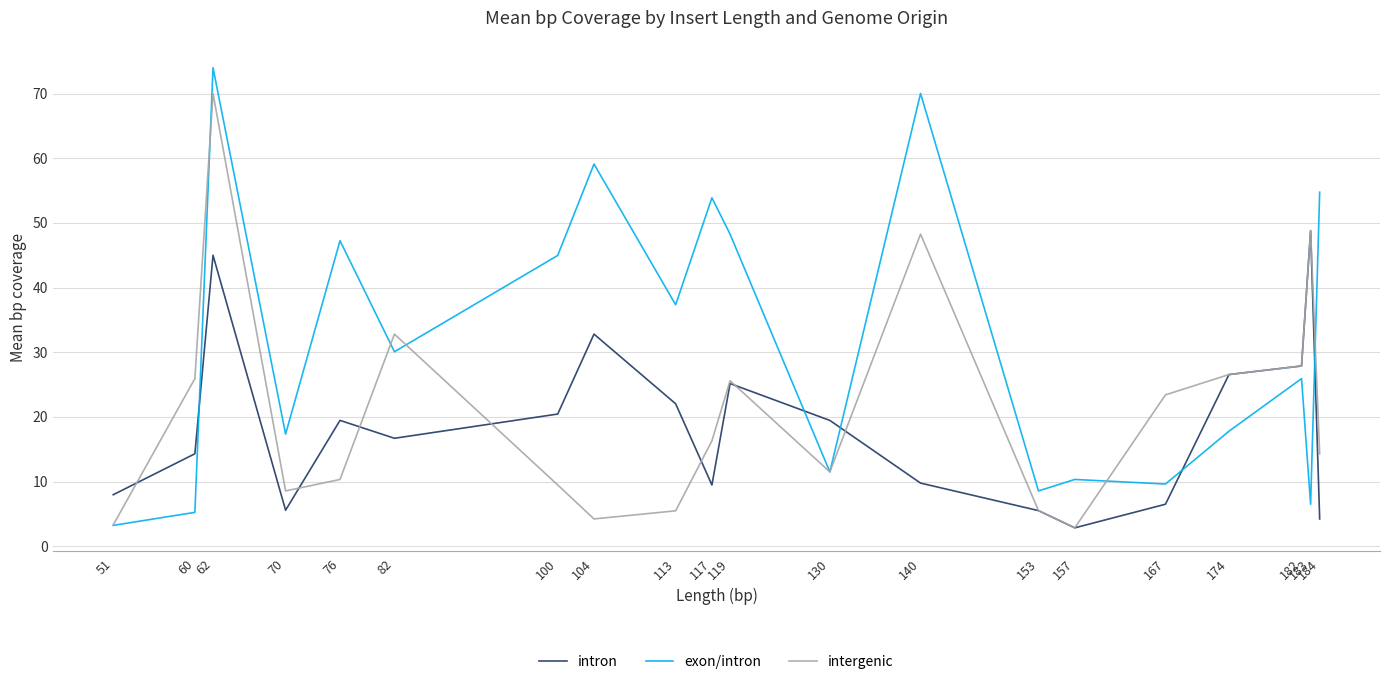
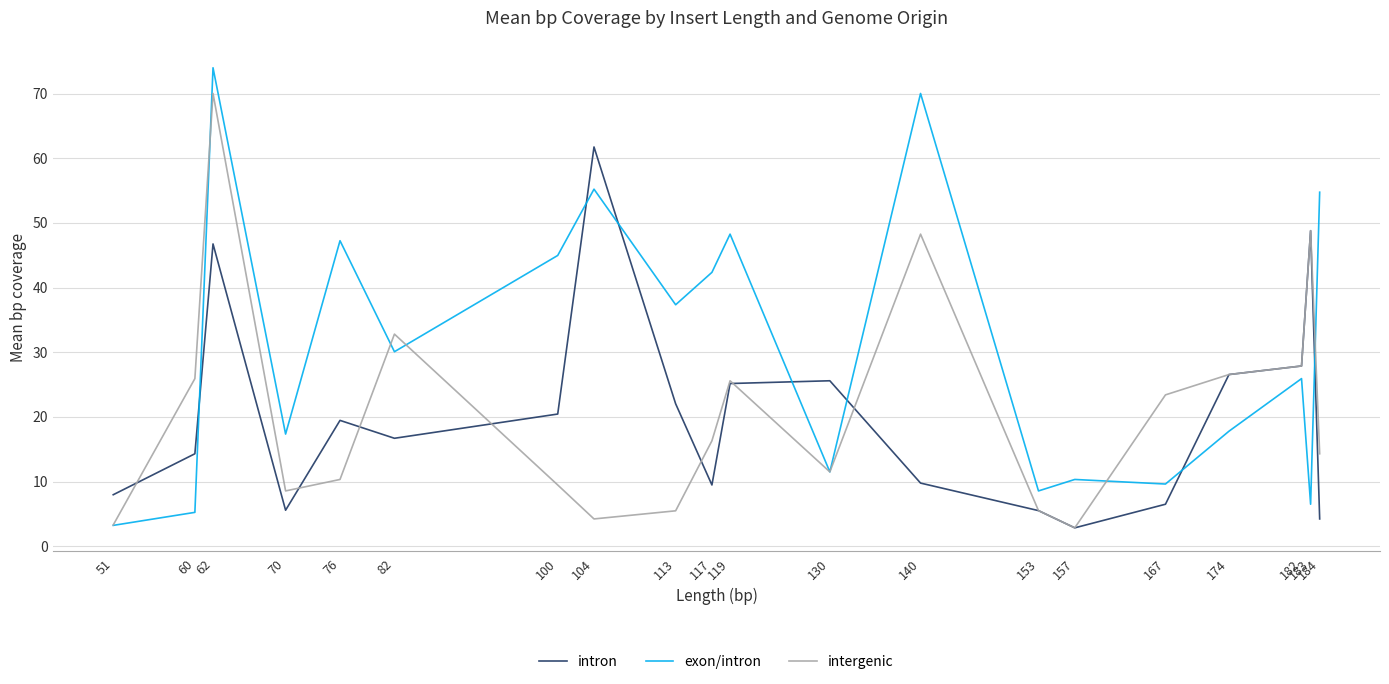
  {
    "intron": {
      "51": 8,
      "60": 14,
-     "62": 45,
+     "62": 47,
      "70": 6,
      "76": 19,
      "82": 17,
      "100": 20,
-     "104": 33,
+     "104": 62,
      "113": 22,
      "117": 9,
      "119": 25,
-     "130": 19,
+     "130": 26,
      "140": 10,
      "167": 6,
      "184": 4
    },
    "exon/intron": {
      "60": 5,
      "62": 74,
      "70": 17,
      "76": 47,
      "82": 30,
      "100": 45,
-     "104": 59,
+     "104": 55,
      "113": 37,
-     "117": 54,
+     "117": 42,
      "119": 48,
      "140": 70,
      "153": 9,
      "157": 10,
      "167": 10,
      "174": 18,
      "182": 26,
      "183": 6,
      "184": 55
    },
    "intergenic": {
      "60": 26,
      "62": 70,
      "70": 9,
      "76": 10,
      "82": 33,
      "100": 9,
      "104": 4,
      "113": 5,
      "117": 16,
      "119": 26,
      "140": 48,
      "167": 23,
      "184": 14
    }
  }
